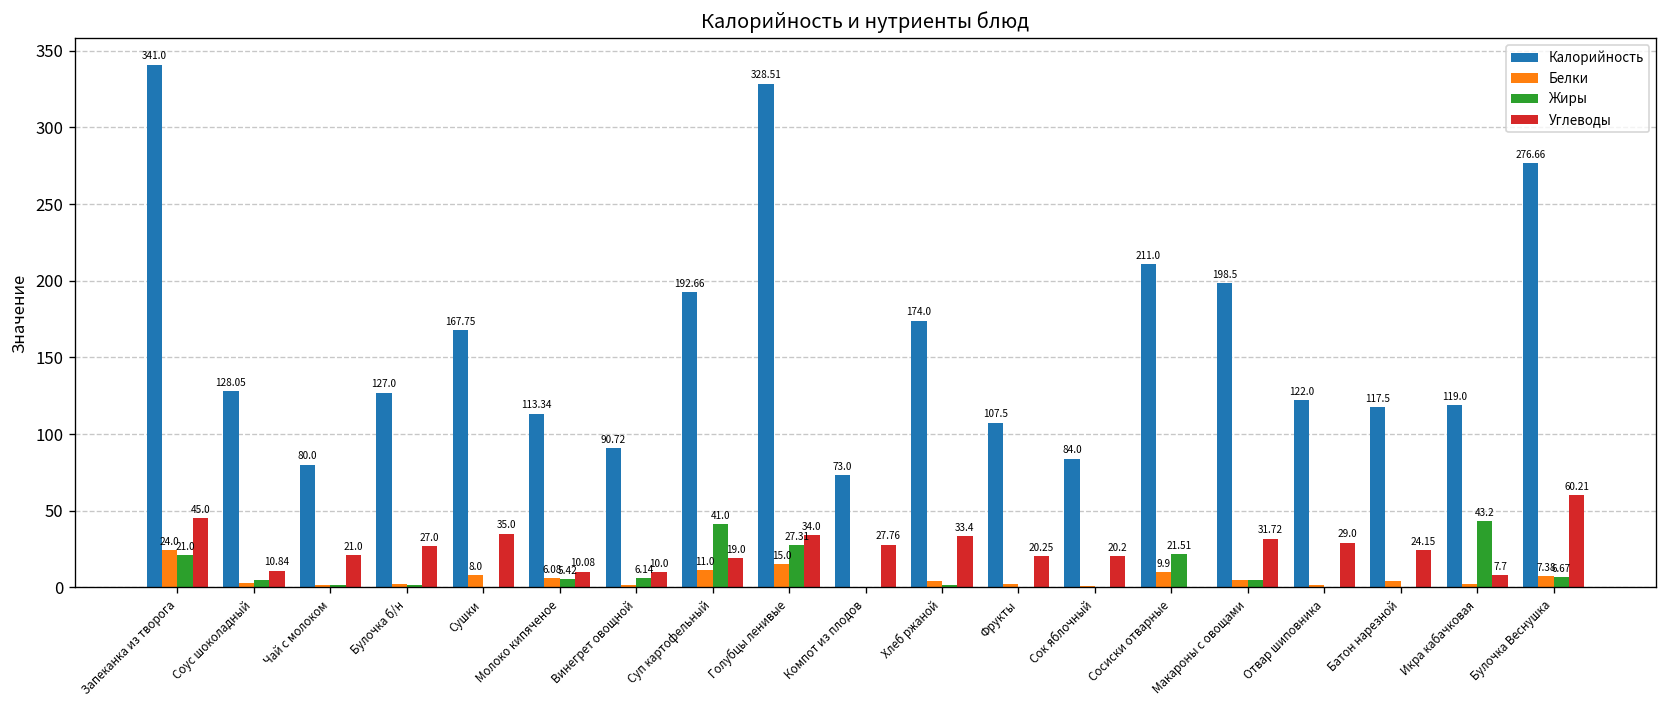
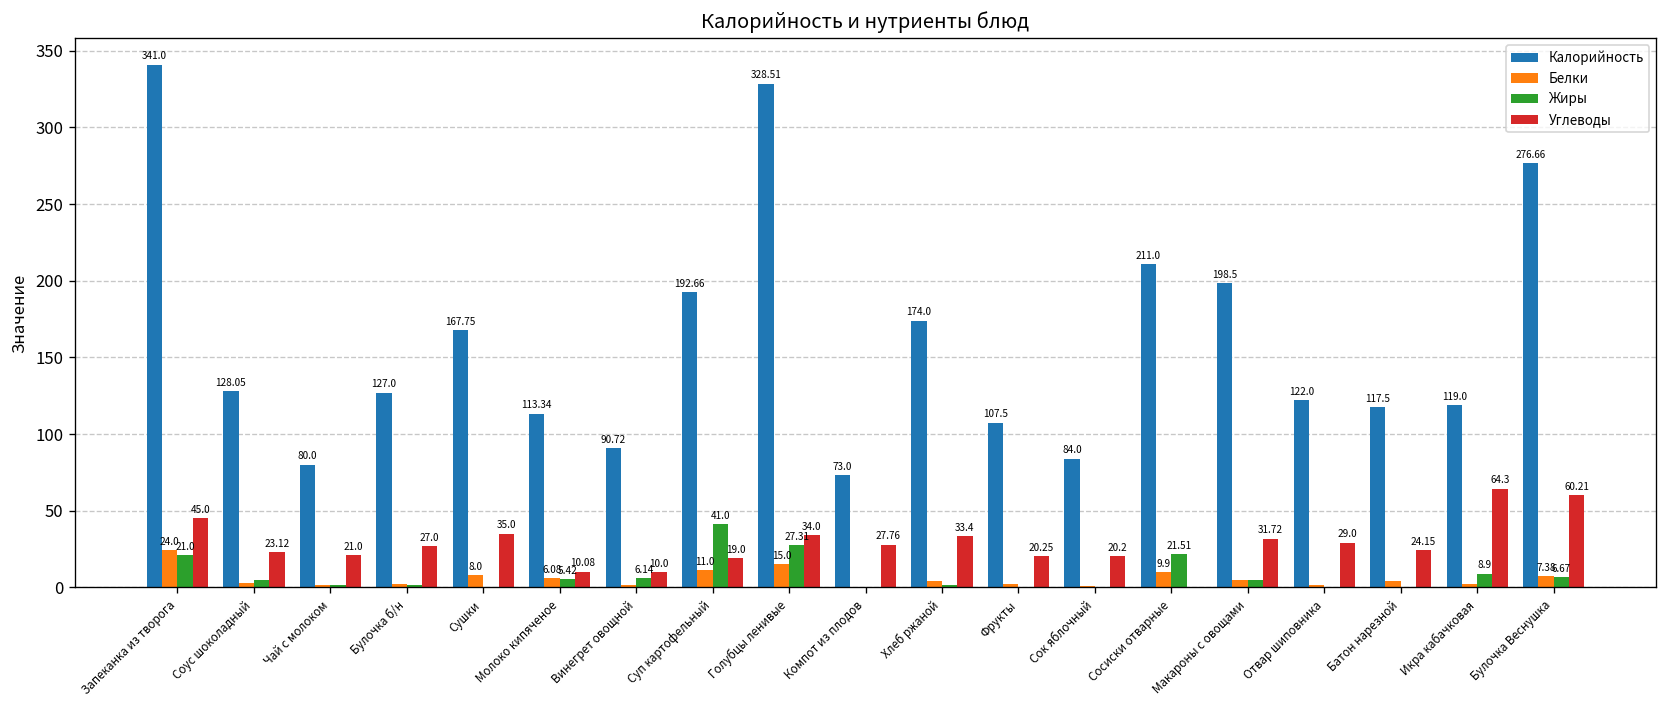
  {
    "Калорийность": {
      "Запеканка из творога": 341.0,
      "Соус шоколадный": 128.05,
      "Чай с молоком": 80.0,
      "Булочка б/н": 127.0,
      "Сушки": 167.75,
      "Молоко кипяченое": 113.34,
      "Винегрет овощной": 90.72,
      "Суп картофельный": 192.66,
      "Голубцы ленивые": 328.51,
      "Компот из плодов": 73.0,
      "Хлеб ржаной": 174.0,
      "Фрукты": 107.5,
      "Сок яблочный": 84.0,
      "Сосиски отварные": 211.0,
      "Макароны с овощами": 198.5,
      "Отвар шиповника": 122.0,
      "Батон нарезной": 117.5,
      "Икра кабачковая": 119.0,
      "Булочка Веснушка": 276.66
    },
    "Белки": {
      "Запеканка из творога": 24.0,
      "Сушки": 8.0,
      "Суп картофельный": 11.0,
      "Голубцы ленивые": 15.0,
      "Сосиски отварные": 9.9
    },
    "Жиры": {
      "Запеканка из творога": 21.0,
      "Винегрет овощной": 6.14,
      "Суп картофельный": 41.0,
      "Голубцы ленивые": 27.31,
      "Сосиски отварные": 21.51,
-     "Икра кабачковая": 43.2
+     "Икра кабачковая": 8.9
    },
    "Углеводы": {
      "Запеканка из творога": 45.0,
-     "Соус шоколадный": 10.84,
+     "Соус шоколадный": 23.12,
      "Чай с молоком": 21.0,
      "Булочка б/н": 27.0,
      "Сушки": 35.0,
      "Молоко кипяченое": 10.08,
      "Винегрет овощной": 10.0,
      "Суп картофельный": 19.0,
      "Голубцы ленивые": 34.0,
      "Компот из плодов": 27.76,
      "Хлеб ржаной": 33.4,
      "Фрукты": 20.25,
      "Сок яблочный": 20.2,
      "Макароны с овощами": 31.72,
      "Отвар шиповника": 29.0,
      "Батон нарезной": 24.15,
-     "Икра кабачковая": 7.7,
+     "Икра кабачковая": 64.3,
      "Булочка Веснушка": 60.21
    }
  }
